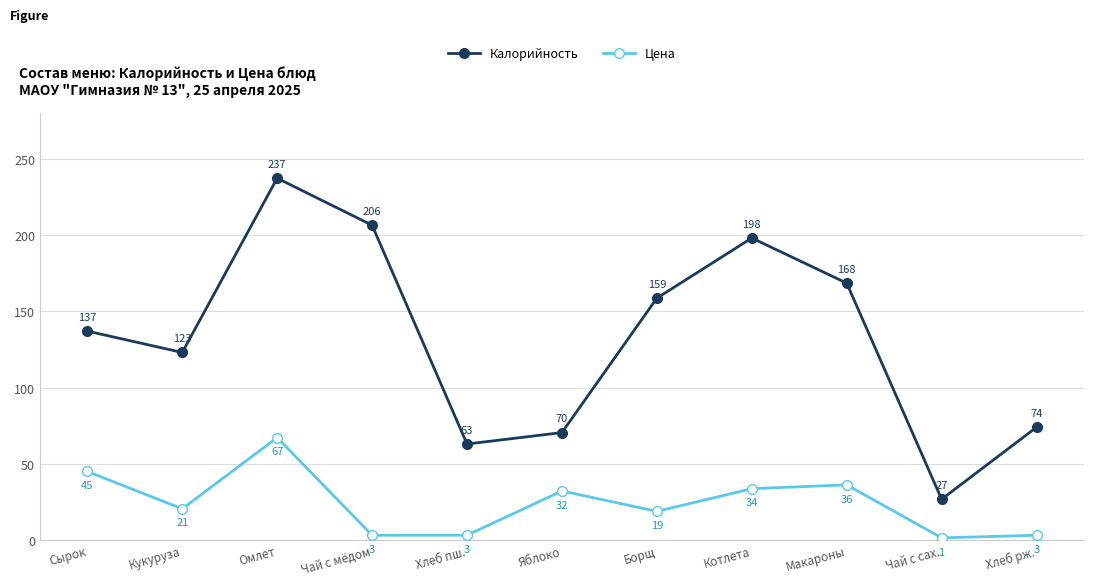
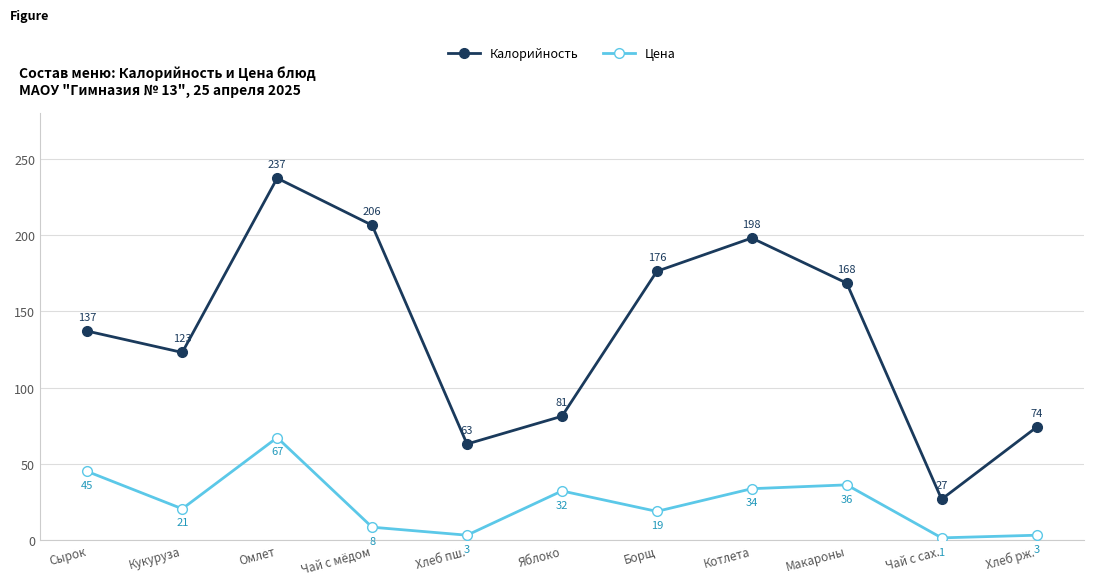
  {
    "Калорийность": {
      "Сырок": 137,
      "Кукуруза": 123,
      "Омлет": 237,
      "Чай с мёдом": 206,
      "Хлеб пш.": 63,
-     "Яблоко": 70,
-     "Борщ": 159,
+     "Яблоко": 81,
+     "Борщ": 176,
      "Котлета": 198,
      "Макароны": 168,
      "Чай с сах.": 27,
      "Хлеб рж.": 74
    },
    "Цена": {
      "Сырок": 45,
      "Кукуруза": 21,
      "Омлет": 67,
-     "Чай с мёдом": 3,
+     "Чай с мёдом": 8,
      "Хлеб пш.": 3,
      "Яблоко": 32,
      "Борщ": 19,
      "Котлета": 34,
      "Макароны": 36,
      "Чай с сах.": 1,
      "Хлеб рж.": 3
    }
  }
